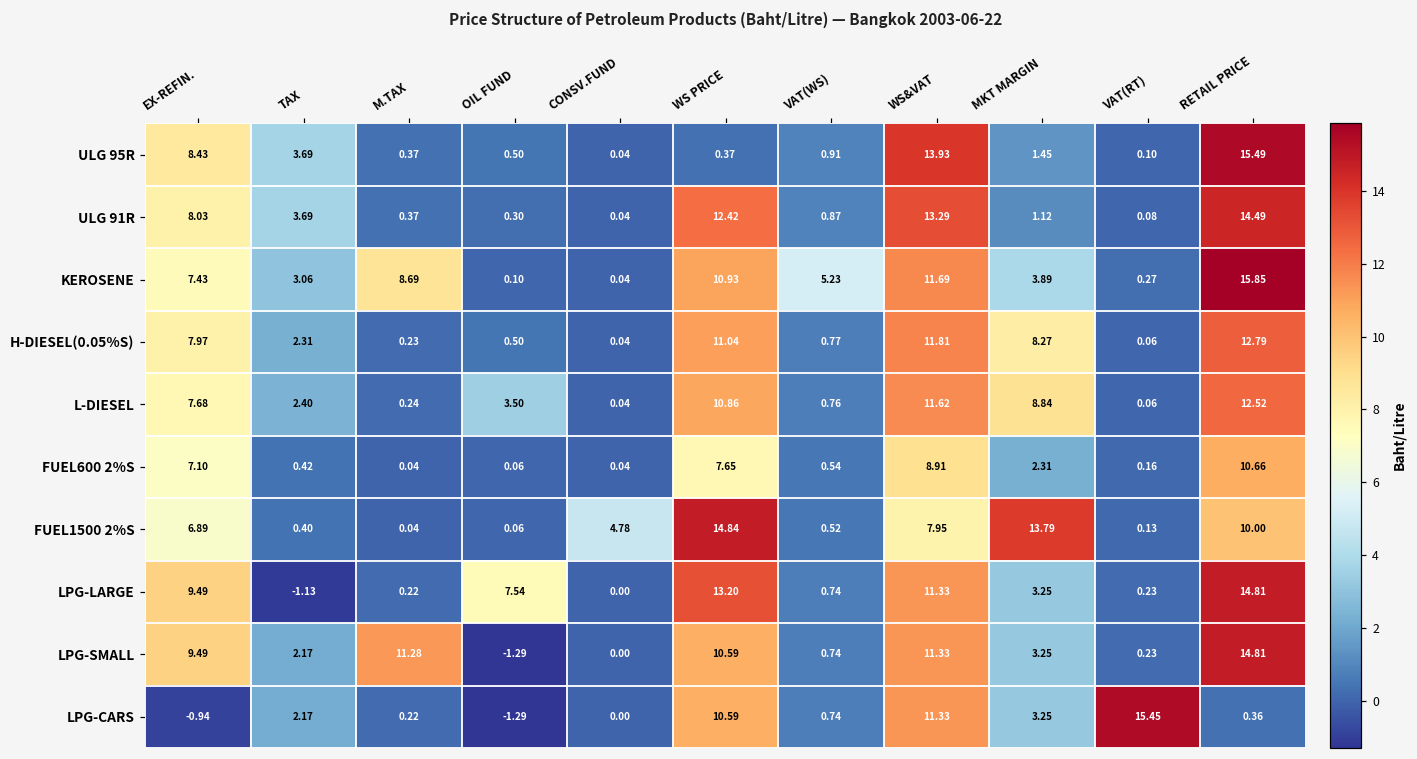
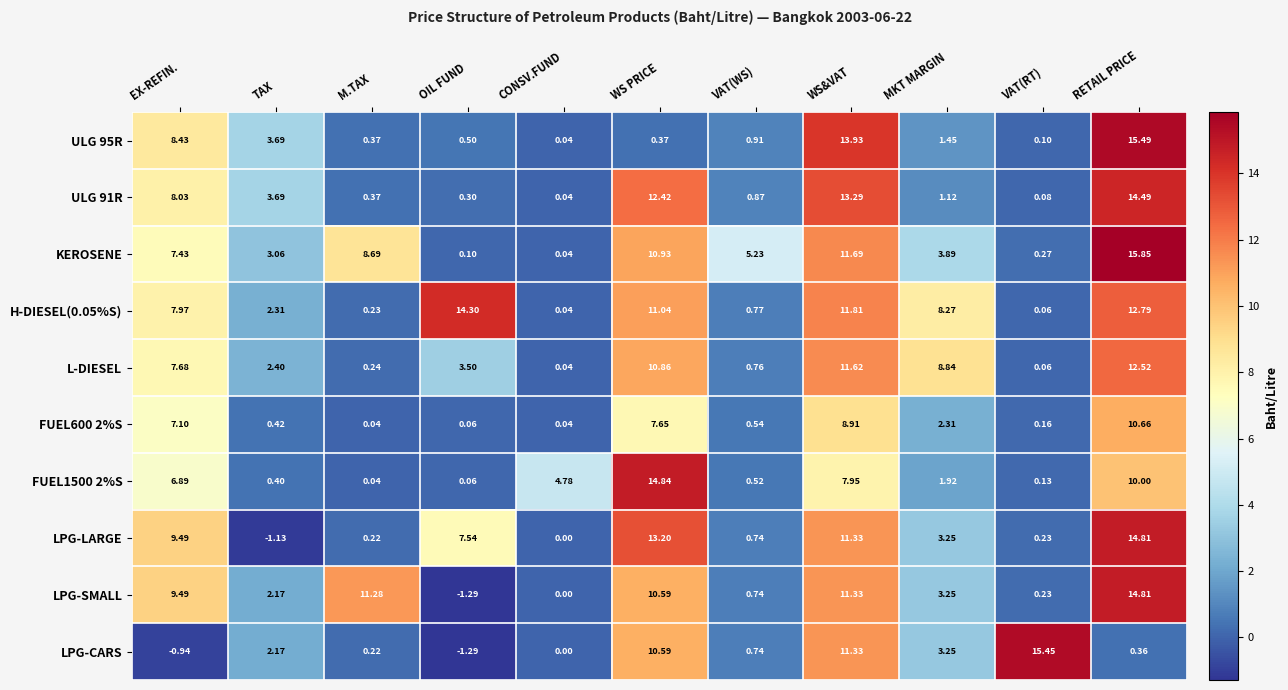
  {
    "ULG 95R": {
      "EX-REFIN.": 8.43,
      "TAX": 3.69,
      "M.TAX": 0.37,
      "OIL FUND": 0.50,
      "CONSV.FUND": 0.04,
      "WS PRICE": 0.37,
      "VAT(WS)": 0.91,
      "WS&VAT": 13.93,
      "MKT MARGIN": 1.45,
      "VAT(RT)": 0.10,
      "RETAIL PRICE": 15.49
    },
    "ULG 91R": {
      "EX-REFIN.": 8.03,
      "TAX": 3.69,
      "M.TAX": 0.37,
      "OIL FUND": 0.30,
      "CONSV.FUND": 0.04,
      "WS PRICE": 12.42,
      "VAT(WS)": 0.87,
      "WS&VAT": 13.29,
      "MKT MARGIN": 1.12,
      "VAT(RT)": 0.08,
      "RETAIL PRICE": 14.49
    },
    "KEROSENE": {
      "EX-REFIN.": 7.43,
      "TAX": 3.06,
      "M.TAX": 8.69,
      "OIL FUND": 0.10,
      "CONSV.FUND": 0.04,
      "WS PRICE": 10.93,
      "VAT(WS)": 5.23,
      "WS&VAT": 11.69,
      "MKT MARGIN": 3.89,
      "VAT(RT)": 0.27,
      "RETAIL PRICE": 15.85
    },
    "H-DIESEL(0.05%S)": {
      "EX-REFIN.": 7.97,
      "TAX": 2.31,
      "M.TAX": 0.23,
-     "OIL FUND": 0.50,
+     "OIL FUND": 14.30,
      "CONSV.FUND": 0.04,
      "WS PRICE": 11.04,
      "VAT(WS)": 0.77,
      "WS&VAT": 11.81,
      "MKT MARGIN": 8.27,
      "VAT(RT)": 0.06,
      "RETAIL PRICE": 12.79
    },
    "L-DIESEL": {
      "EX-REFIN.": 7.68,
      "TAX": 2.40,
      "M.TAX": 0.24,
      "OIL FUND": 3.50,
      "CONSV.FUND": 0.04,
      "WS PRICE": 10.86,
      "VAT(WS)": 0.76,
      "WS&VAT": 11.62,
      "MKT MARGIN": 8.84,
      "VAT(RT)": 0.06,
      "RETAIL PRICE": 12.52
    },
    "FUEL600 2%S": {
      "EX-REFIN.": 7.10,
      "TAX": 0.42,
      "M.TAX": 0.04,
      "OIL FUND": 0.06,
      "CONSV.FUND": 0.04,
      "WS PRICE": 7.65,
      "VAT(WS)": 0.54,
      "WS&VAT": 8.91,
      "MKT MARGIN": 2.31,
      "VAT(RT)": 0.16,
      "RETAIL PRICE": 10.66
    },
    "FUEL1500 2%S": {
      "EX-REFIN.": 6.89,
      "TAX": 0.40,
      "M.TAX": 0.04,
      "OIL FUND": 0.06,
      "CONSV.FUND": 4.78,
      "WS PRICE": 14.84,
      "VAT(WS)": 0.52,
      "WS&VAT": 7.95,
-     "MKT MARGIN": 13.79,
+     "MKT MARGIN": 1.92,
      "VAT(RT)": 0.13,
      "RETAIL PRICE": 10.00
    },
    "LPG-LARGE": {
      "EX-REFIN.": 9.49,
      "TAX": -1.13,
      "M.TAX": 0.22,
      "OIL FUND": 7.54,
      "CONSV.FUND": 0.00,
      "WS PRICE": 13.20,
      "VAT(WS)": 0.74,
      "WS&VAT": 11.33,
      "MKT MARGIN": 3.25,
      "VAT(RT)": 0.23,
      "RETAIL PRICE": 14.81
    },
    "LPG-SMALL": {
      "EX-REFIN.": 9.49,
      "TAX": 2.17,
      "M.TAX": 11.28,
      "OIL FUND": -1.29,
      "CONSV.FUND": 0.00,
      "WS PRICE": 10.59,
      "VAT(WS)": 0.74,
      "WS&VAT": 11.33,
      "MKT MARGIN": 3.25,
      "VAT(RT)": 0.23,
      "RETAIL PRICE": 14.81
    },
    "LPG-CARS": {
      "EX-REFIN.": -0.94,
      "TAX": 2.17,
      "M.TAX": 0.22,
      "OIL FUND": -1.29,
      "CONSV.FUND": 0.00,
      "WS PRICE": 10.59,
      "VAT(WS)": 0.74,
      "WS&VAT": 11.33,
      "MKT MARGIN": 3.25,
      "VAT(RT)": 15.45,
      "RETAIL PRICE": 0.36
    }
  }
